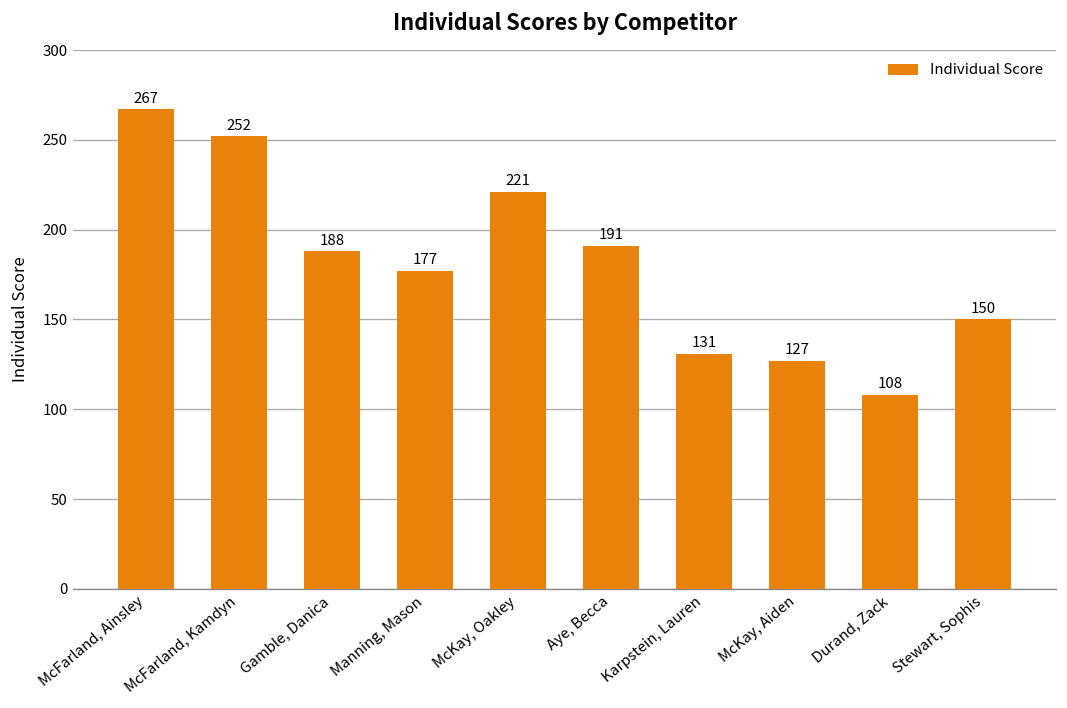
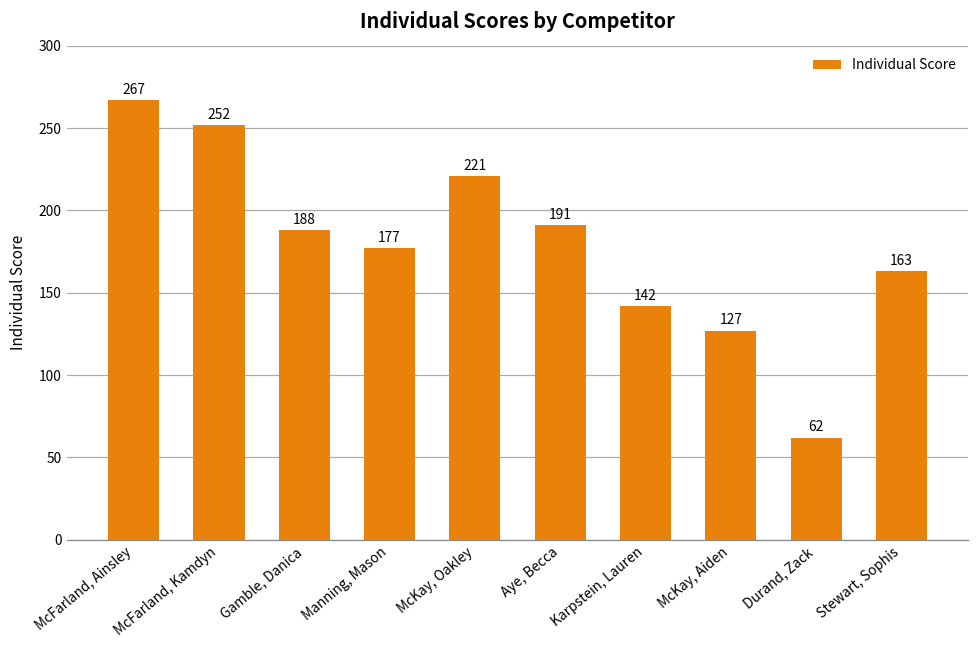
  {
    "McFarland, Ainsley": 267,
    "McFarland, Kamdyn": 252,
    "Gamble, Danica": 188,
    "Manning, Mason": 177,
    "McKay, Oakley": 221,
    "Aye, Becca": 191,
-   "Karpstein, Lauren": 131,
+   "Karpstein, Lauren": 142,
    "McKay, Aiden": 127,
-   "Durand, Zack": 108,
-   "Stewart, Sophis": 150
+   "Durand, Zack": 62,
+   "Stewart, Sophis": 163
  }
